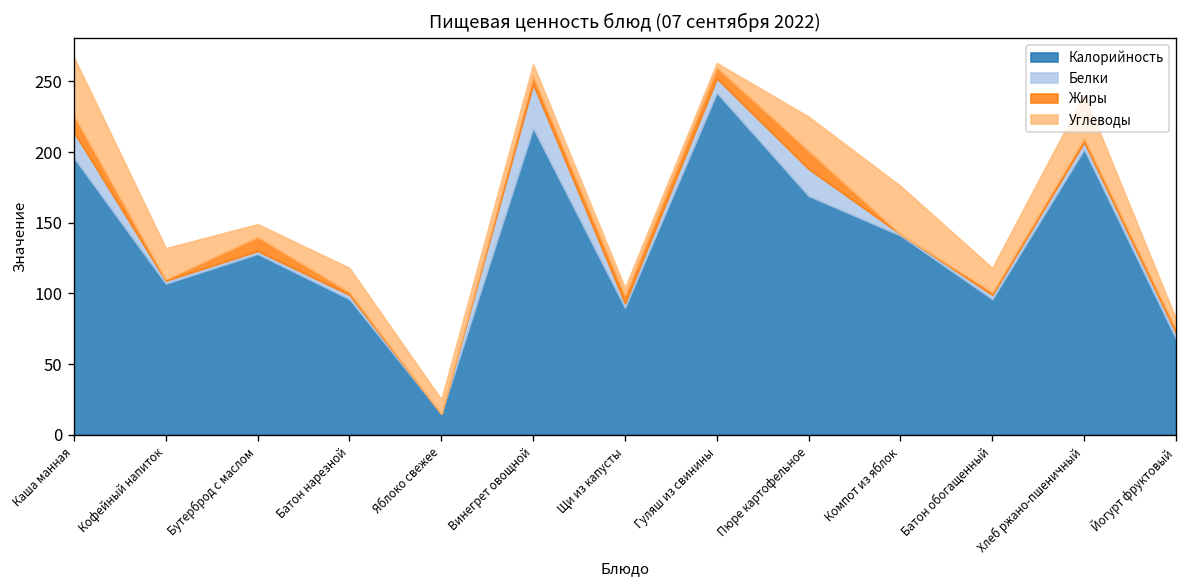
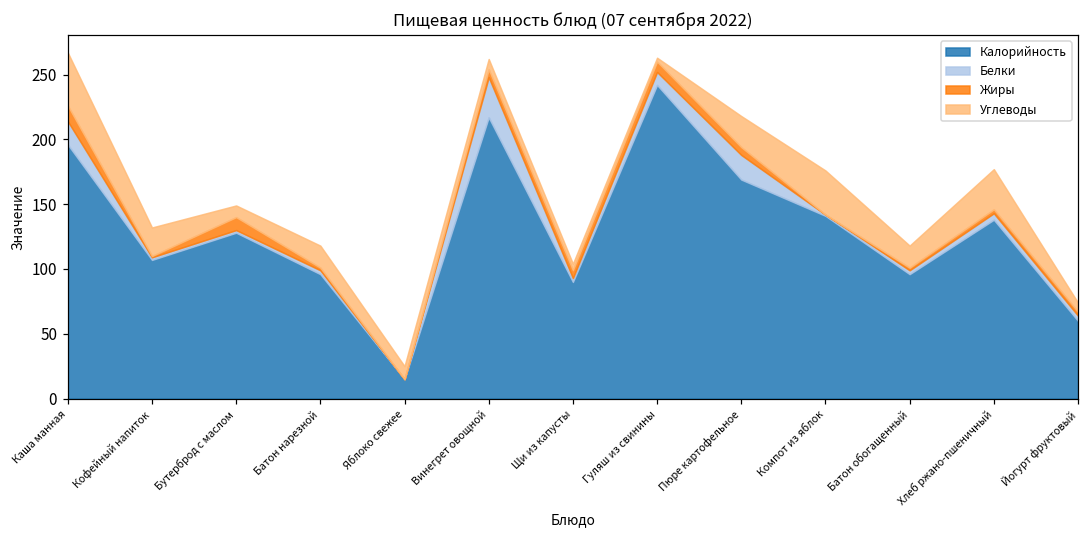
  {
    "Калорийность": {
      "Каша манная": 196,
      "Батон нарезной": 96,
      "Винегрет овощной": 217,
      "Щи из капусты": 90,
      "Гуляш из свинины": 242,
      "Пюре картофельное": 169,
      "Батон обогащенный": 96,
-     "Хлеб ржано-пшеничный": 202,
-     "Йогурт фруктовый": 68
+     "Хлеб ржано-пшеничный": 138,
+     "Йогурт фруктовый": 60
    },
    "Белки": {
      "Каша манная": 18,
      "Винегрет овощной": 31,
      "Щи из капусты": 3,
      "Гуляш из свинины": 10,
      "Пюре картофельное": 19,
      "Хлеб ржано-пшеничный": 5,
      "Йогурт фруктовый": 4
    },
    "Жиры": {
      "Каша манная": 12,
      "Бутерброд с маслом": 10,
      "Винегрет овощной": 6,
      "Щи из капусты": 6,
      "Гуляш из свинины": 8,
-     "Пюре картофельное": 13,
+     "Пюре картофельное": 6,
      "Хлеб ржано-пшеничный": 3,
      "Йогурт фруктовый": 3
    },
    "Углеводы": {
      "Каша манная": 41,
      "Кофейный напиток": 22,
      "Бутерброд с маслом": 9,
      "Батон нарезной": 17,
      "Яблоко свежее": 10,
      "Винегрет овощной": 8,
      "Щи из капусты": 5,
      "Гуляш из свинины": 3,
      "Пюре картофельное": 24,
      "Компот из яблок": 34,
      "Батон обогащенный": 17,
      "Йогурт фруктовый": 7
    }
  }
